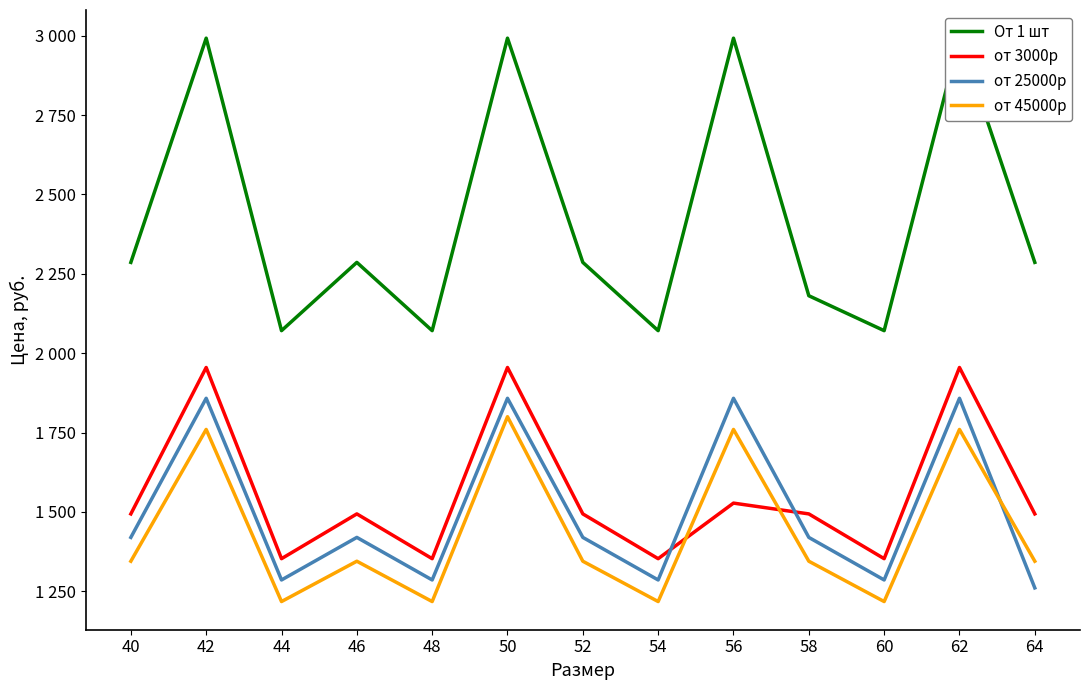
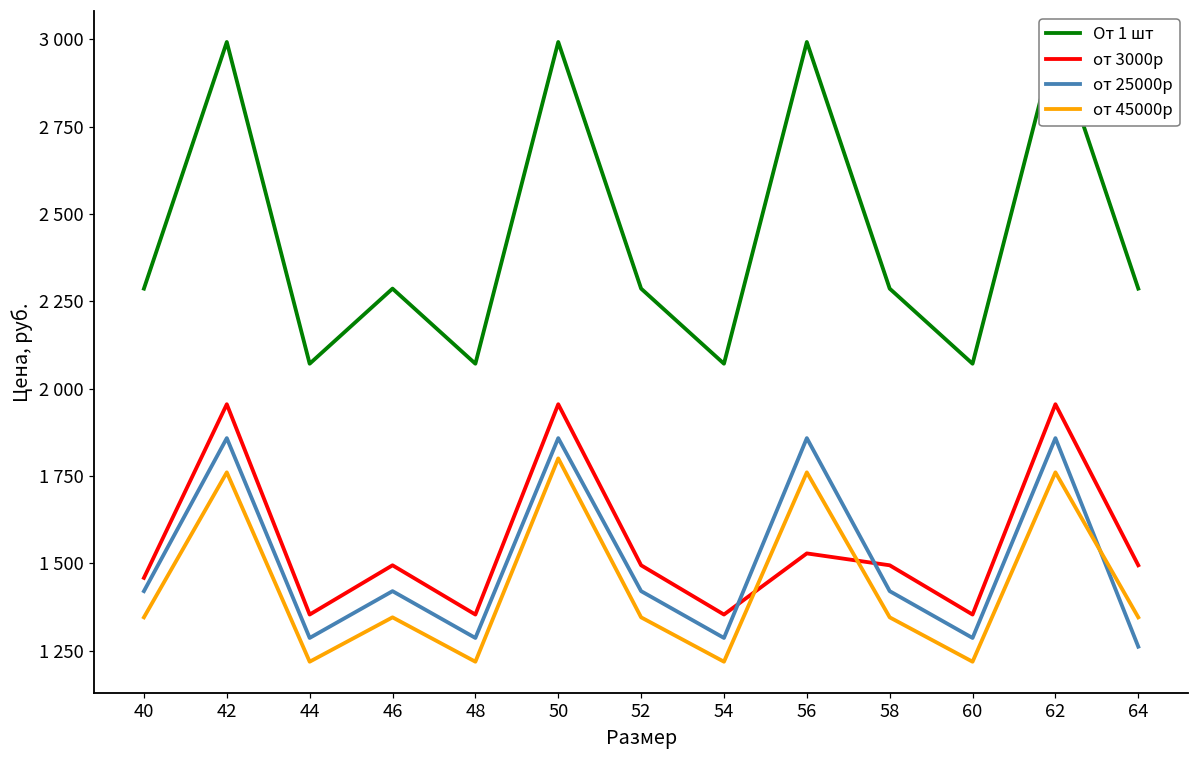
  {
    "От 1 шт": {
      "40": 2290,
      "42": 2990,
      "44": 2070,
      "46": 2290,
      "48": 2070,
      "50": 2990,
      "52": 2290,
      "54": 2070,
      "56": 2990,
-     "58": 2180,
+     "58": 2290,
      "60": 2070,
      "64": 2290
    },
    "от 3000р": {
-     "40": 1490,
+     "40": 1460,
      "42": 1960,
      "44": 1350,
      "46": 1490,
      "48": 1350,
      "50": 1960,
      "52": 1490,
      "54": 1350,
      "56": 1530,
      "58": 1490,
      "60": 1350,
      "62": 1960,
      "64": 1490
    },
    "от 25000р": {
      "40": 1420,
      "42": 1860,
      "44": 1290,
      "46": 1420,
      "48": 1290,
      "50": 1860,
      "52": 1420,
      "54": 1290,
      "56": 1860,
      "58": 1420,
      "60": 1290,
      "62": 1860,
      "64": 1260
    },
    "от 45000р": {
      "40": 1350,
      "42": 1760,
      "44": 1220,
      "46": 1350,
      "48": 1220,
      "50": 1800,
      "52": 1350,
      "54": 1220,
      "56": 1760,
      "58": 1350,
      "60": 1220,
      "62": 1760,
      "64": 1350
    }
  }
